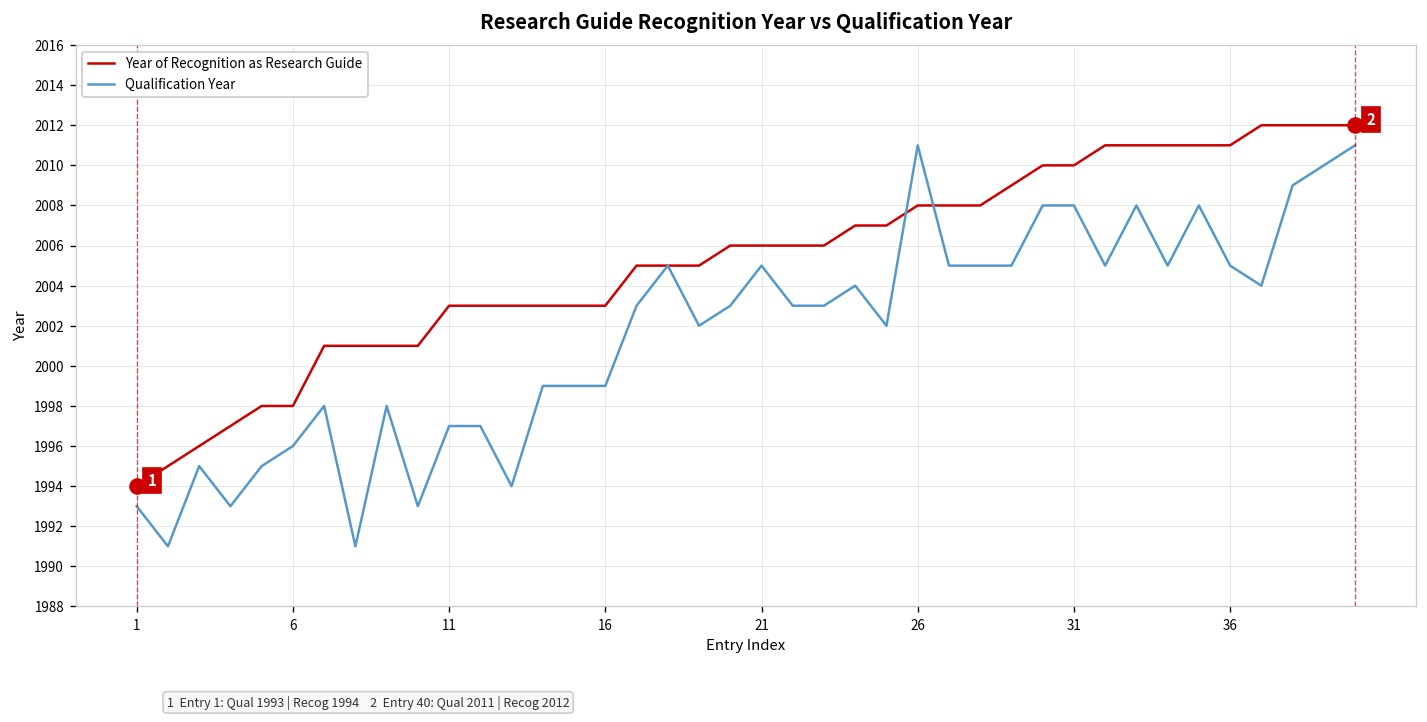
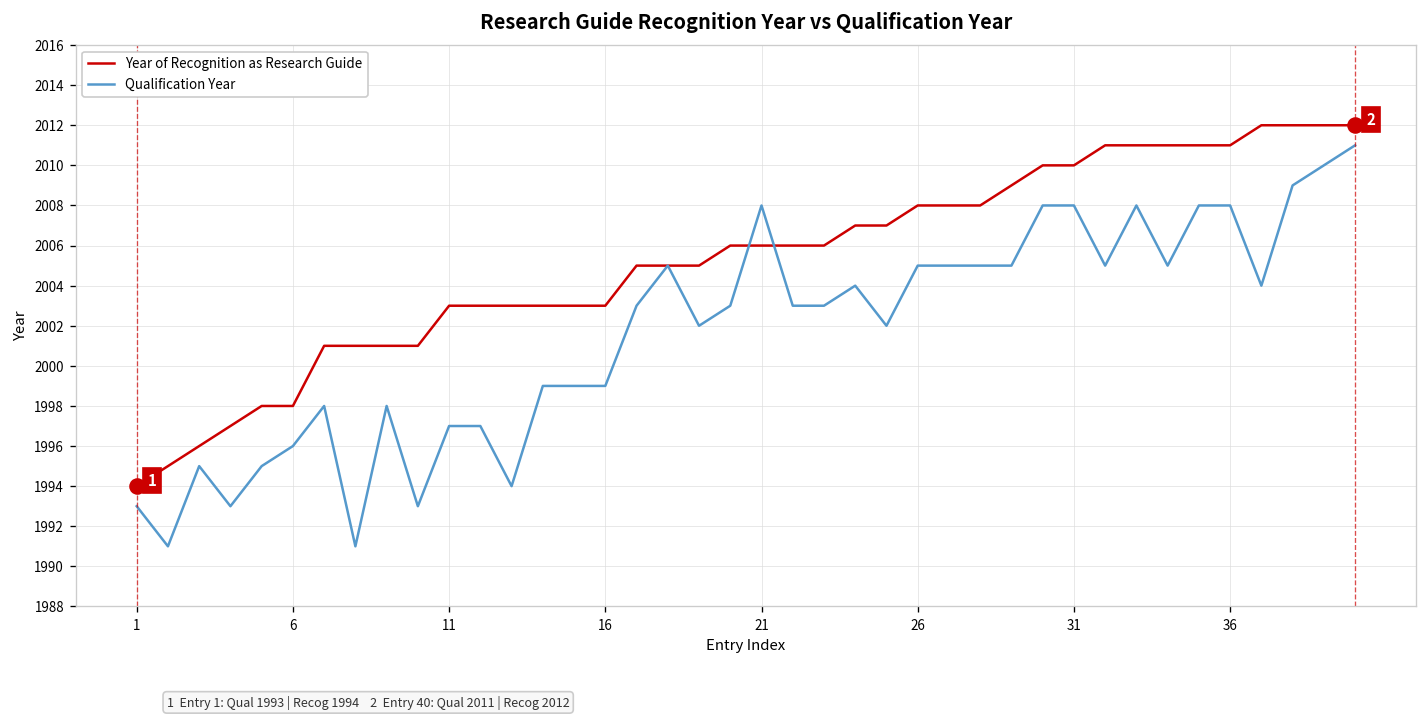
  {
    "Qualification Year": {
      "1": 1993,
      "6": 1996,
      "11": 1997,
      "16": 1999,
-     "21": 2005,
-     "26": 2011,
+     "21": 2008,
+     "26": 2005,
      "31": 2008,
-     "36": 2005
+     "36": 2008
    }
  }
